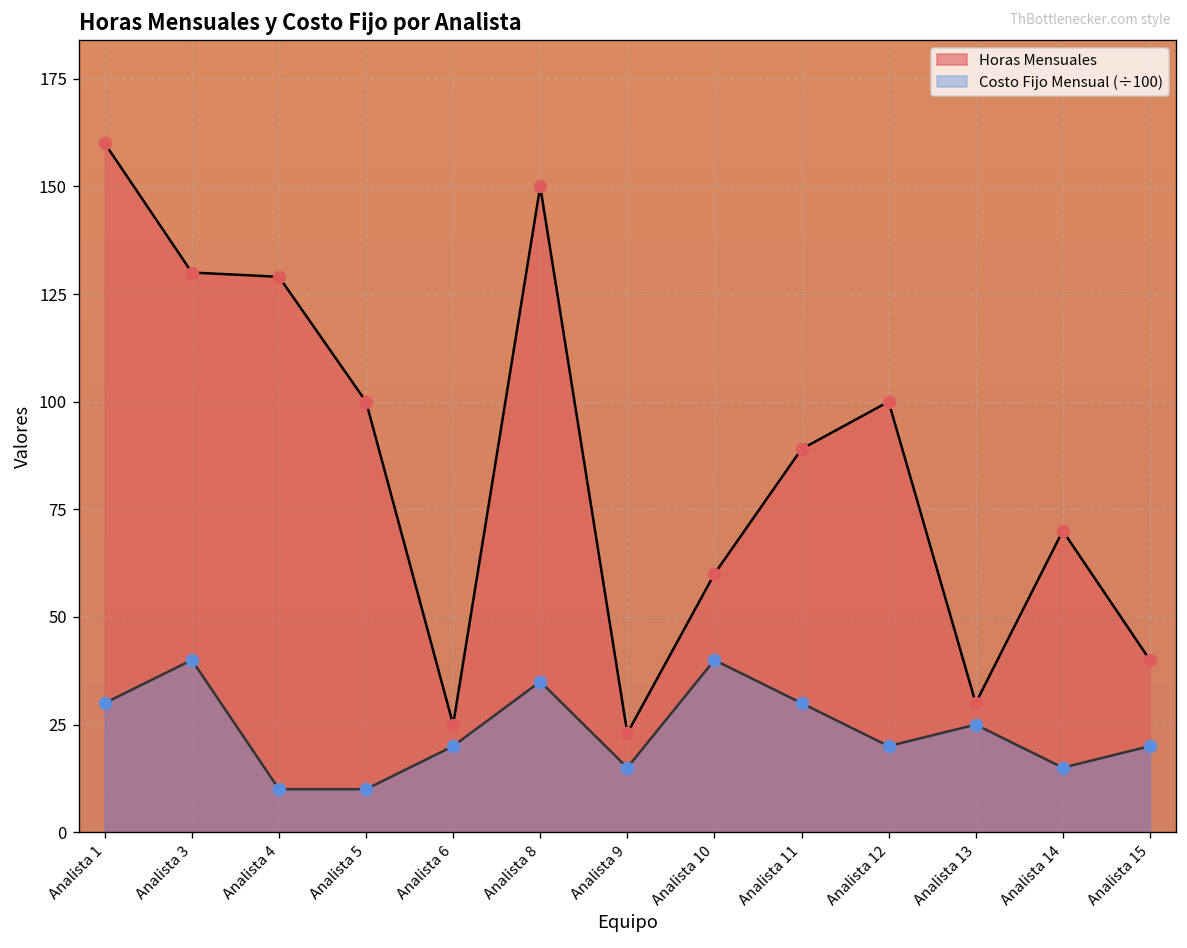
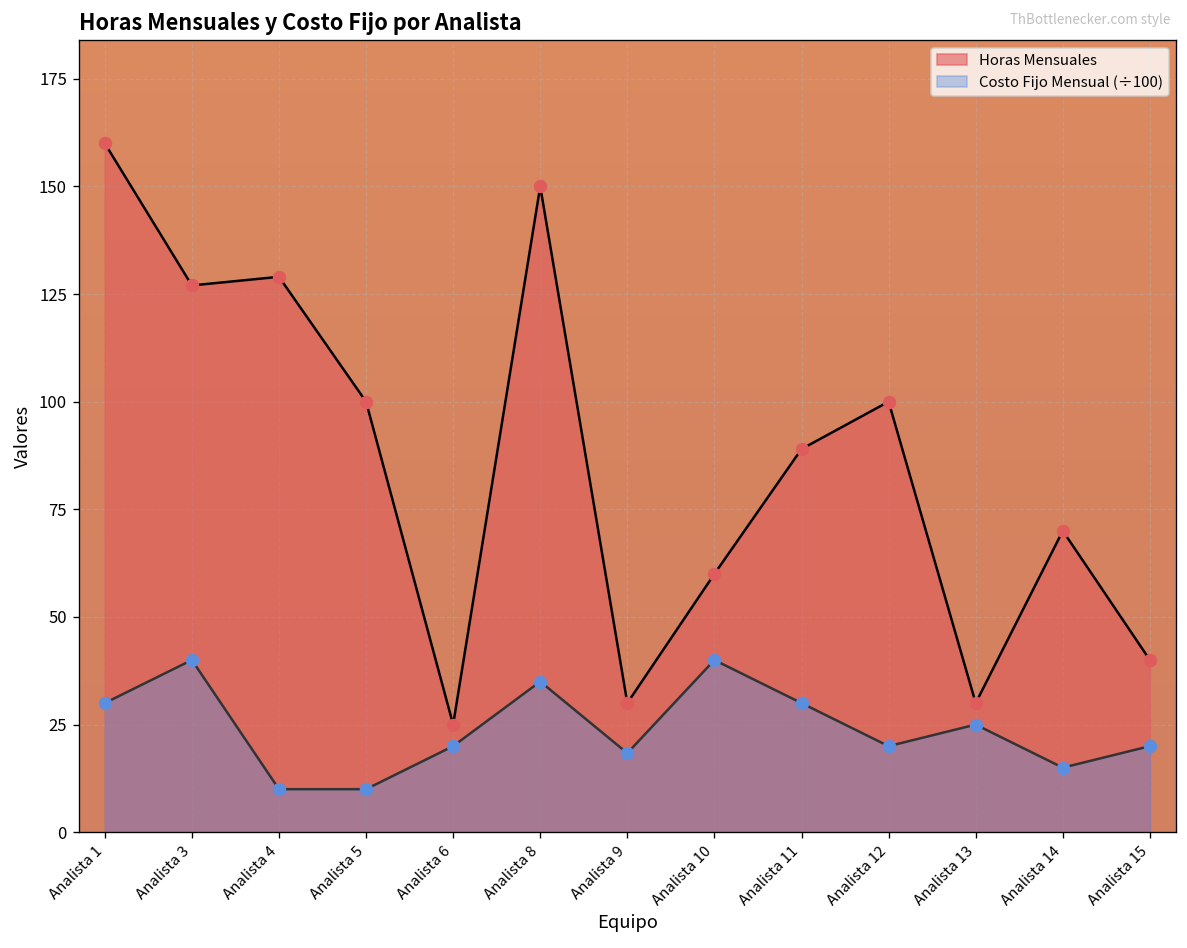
  {
    "Horas Mensuales": {
      "Analista 1": 160,
-     "Analista 3": 130,
+     "Analista 3": 127,
      "Analista 4": 129,
      "Analista 5": 100,
      "Analista 6": 25,
      "Analista 8": 150,
-     "Analista 9": 23,
+     "Analista 9": 30,
      "Analista 10": 60,
      "Analista 11": 89,
      "Analista 12": 100,
      "Analista 13": 30,
      "Analista 14": 70,
      "Analista 15": 40
    },
    "Costo Fijo Mensual (÷100)": {
      "Analista 1": 30,
      "Analista 3": 40,
      "Analista 4": 10,
      "Analista 5": 10,
      "Analista 6": 20,
      "Analista 8": 35,
-     "Analista 9": 15,
+     "Analista 9": 18,
      "Analista 10": 40,
      "Analista 11": 30,
      "Analista 12": 20,
      "Analista 13": 25,
      "Analista 14": 15,
      "Analista 15": 20
    }
  }
